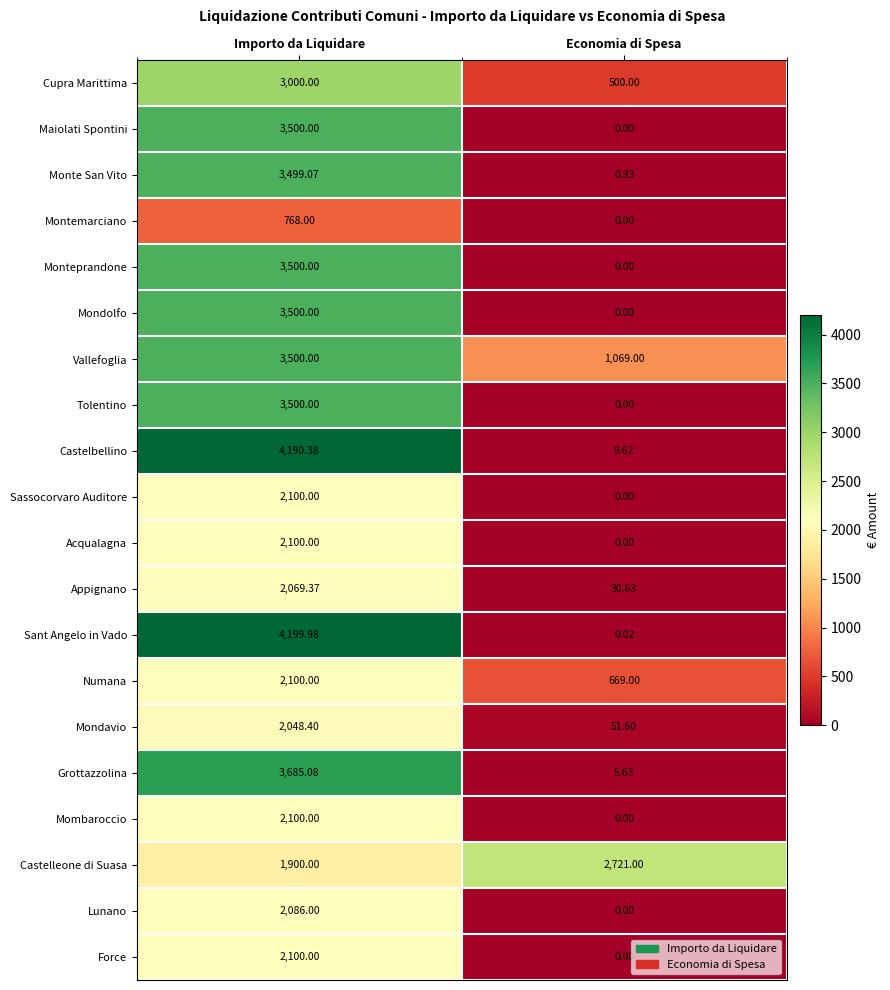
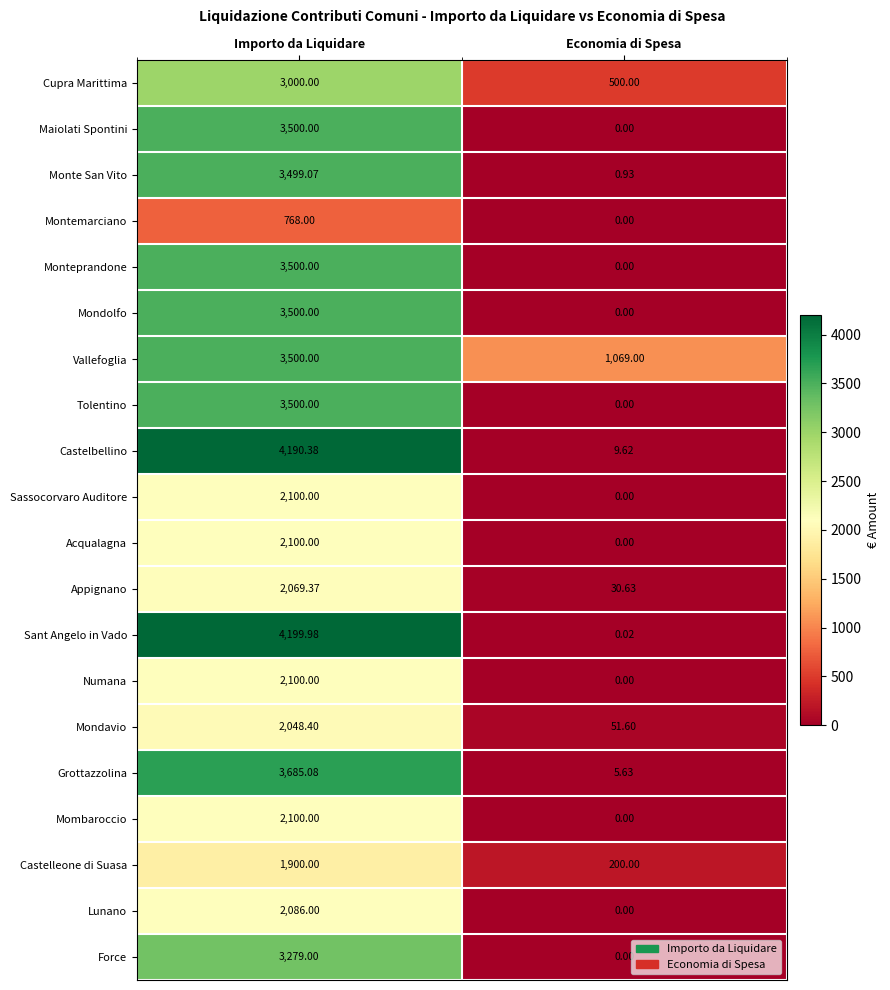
  {
    "Cupra Marittima": {
      "Importo da Liquidare": "3,000.00",
      "Economia di Spesa": "500.00"
    },
    "Maiolati Spontini": {
      "Importo da Liquidare": "3,500.00",
      "Economia di Spesa": "0.00"
    },
    "Monte San Vito": {
      "Importo da Liquidare": "3,499.07",
      "Economia di Spesa": "0.93"
    },
    "Montemarciano": {
      "Importo da Liquidare": "768.00",
      "Economia di Spesa": "0.00"
    },
    "Monteprandone": {
      "Importo da Liquidare": "3,500.00",
      "Economia di Spesa": "0.00"
    },
    "Mondolfo": {
      "Importo da Liquidare": "3,500.00",
      "Economia di Spesa": "0.00"
    },
    "Vallefoglia": {
      "Importo da Liquidare": "3,500.00",
      "Economia di Spesa": "1,069.00"
    },
    "Tolentino": {
      "Importo da Liquidare": "3,500.00",
      "Economia di Spesa": "0.00"
    },
    "Castelbellino": {
      "Importo da Liquidare": "4,190.38",
      "Economia di Spesa": "9.62"
    },
    "Sassocorvaro Auditore": {
      "Importo da Liquidare": "2,100.00",
      "Economia di Spesa": "0.00"
    },
    "Acqualagna": {
      "Importo da Liquidare": "2,100.00",
      "Economia di Spesa": "0.00"
    },
    "Appignano": {
      "Importo da Liquidare": "2,069.37",
      "Economia di Spesa": "30.63"
    },
    "Sant Angelo in Vado": {
      "Importo da Liquidare": "4,199.98",
      "Economia di Spesa": "0.02"
    },
    "Numana": {
      "Importo da Liquidare": "2,100.00",
-     "Economia di Spesa": "669.00"
+     "Economia di Spesa": "0.00"
    },
    "Mondavio": {
      "Importo da Liquidare": "2,048.40",
      "Economia di Spesa": "51.60"
    },
    "Grottazzolina": {
      "Importo da Liquidare": "3,685.08",
      "Economia di Spesa": "5.63"
    },
    "Mombaroccio": {
      "Importo da Liquidare": "2,100.00",
      "Economia di Spesa": "0.00"
    },
    "Castelleone di Suasa": {
      "Importo da Liquidare": "1,900.00",
-     "Economia di Spesa": "2,721.00"
+     "Economia di Spesa": "200.00"
    },
    "Lunano": {
      "Importo da Liquidare": "2,086.00",
      "Economia di Spesa": "0.00"
    },
    "Force": {
-     "Importo da Liquidare": "2,100.00"
+     "Importo da Liquidare": "3,279.00"
    }
  }
